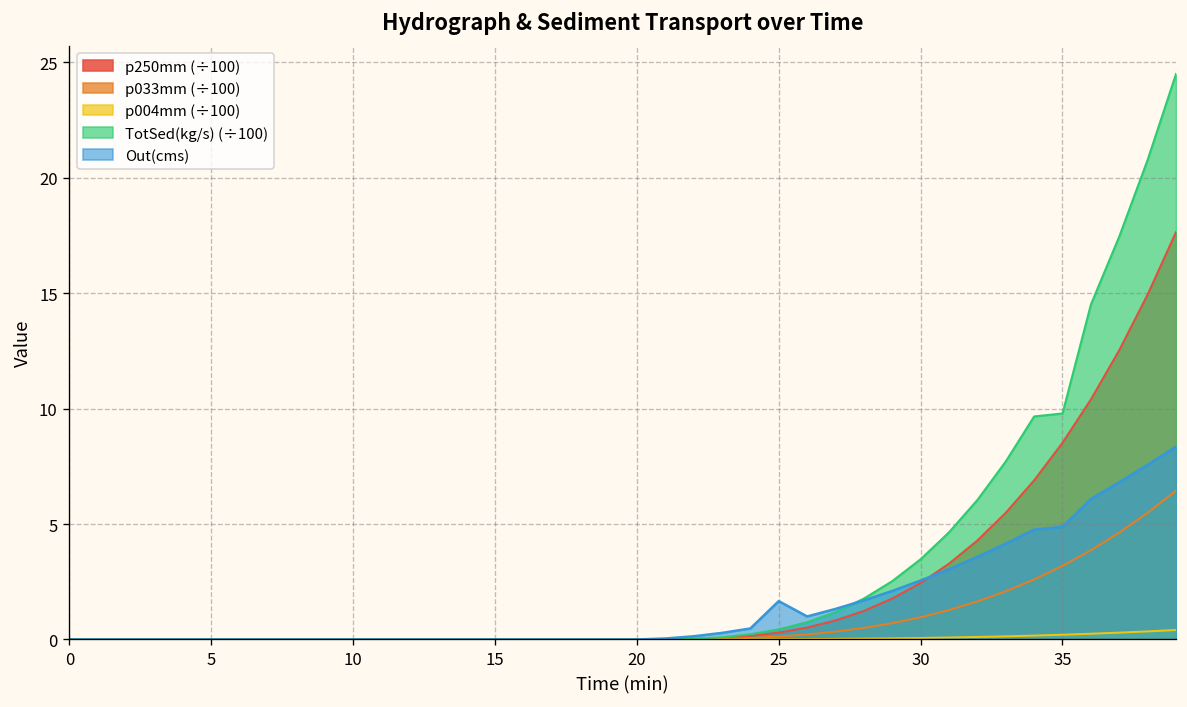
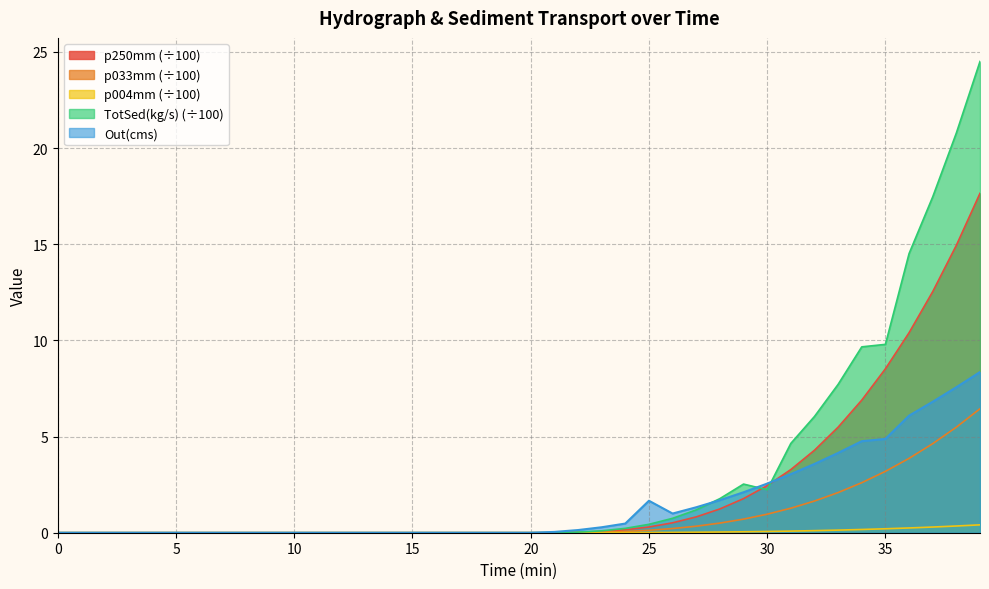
  {
    "p004mm (÷100)": {
      "30": 0.1,
      "35": 0.2
    },
    "TotSed(kg/s) (÷100)": {
      "25": 0.4,
-     "30": 3.5,
+     "30": 2.2,
      "35": 9.8
    },
    "Out(cms)": {
      "25": 1.7,
      "35": 4.9
    }
  }
